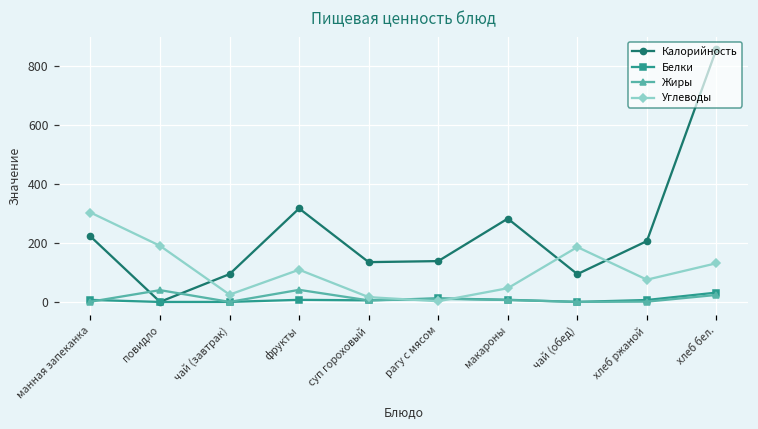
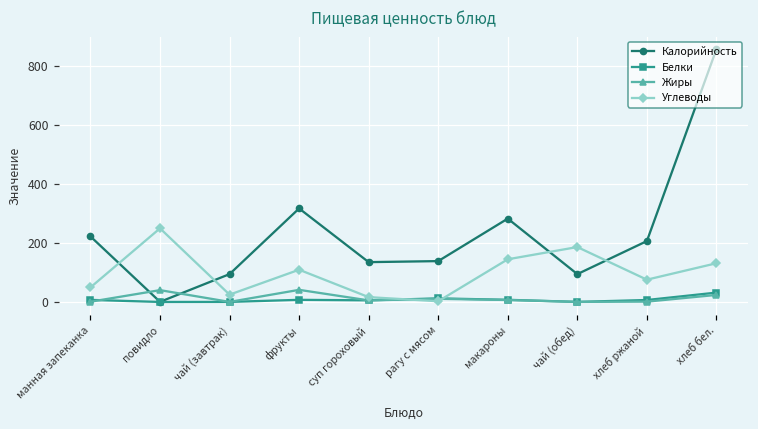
  {
    "Углеводы": {
-     "манная запеканка": 300,
-     "повидло": 190,
+     "манная запеканка": 50,
+     "повидло": 250,
      "чай (завтрак)": 20,
      "фрукты": 110,
      "суп гороховый": 20,
-     "макароны": 50,
+     "макароны": 140,
      "чай (обед)": 190,
      "хлеб ржаной": 80,
      "хлеб бел.": 130
    }
  }
